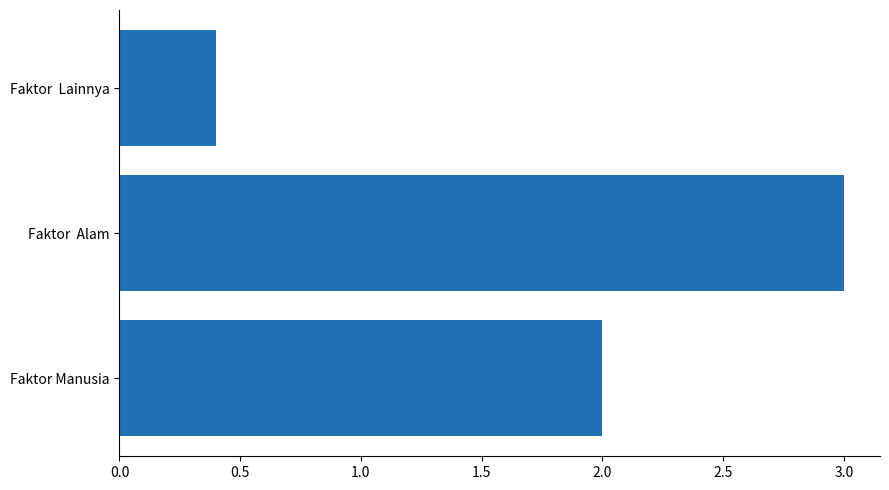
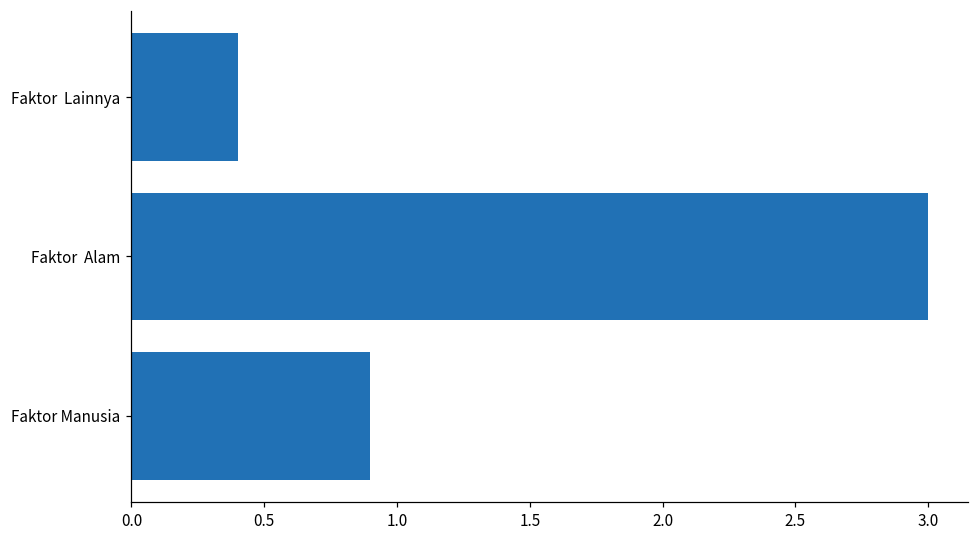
  {
    "Faktor Lainnya": 0.4,
    "Faktor Alam": 3.0,
-   "Faktor Manusia": 2.0
+   "Faktor Manusia": 0.9
  }
